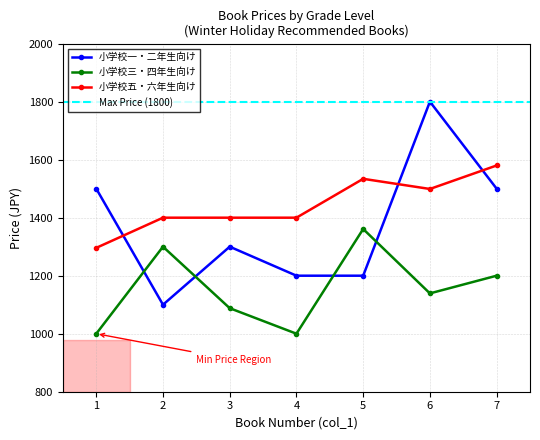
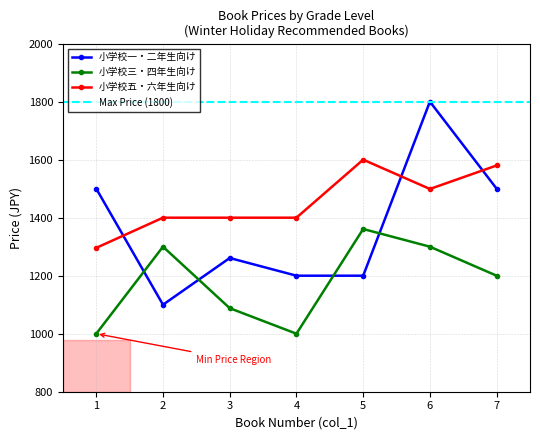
  {
    "小学校一・二年生向け": {
      "1": 1500,
      "2": 1100,
-     "3": 1300,
+     "3": 1260,
      "4": 1200,
      "5": 1200,
      "6": 1800,
      "7": 1500
    },
    "小学校三・四年生向け": {
      "1": 1000,
      "2": 1300,
      "3": 1090,
      "4": 1000,
      "5": 1360,
-     "6": 1140,
+     "6": 1300,
      "7": 1200
    },
    "小学校五・六年生向け": {
      "1": 1300,
      "2": 1400,
      "3": 1400,
      "4": 1400,
-     "5": 1530,
+     "5": 1600,
      "6": 1500,
      "7": 1580
    }
  }
